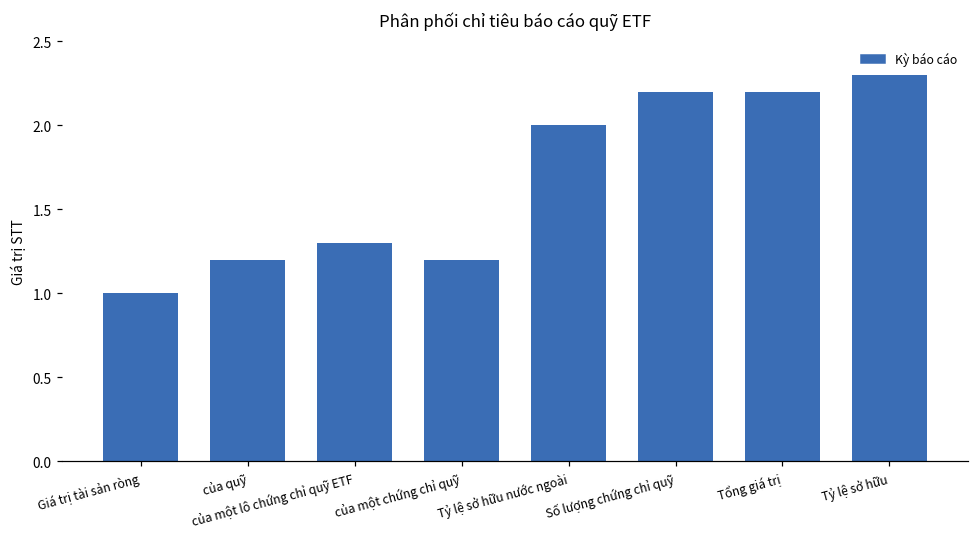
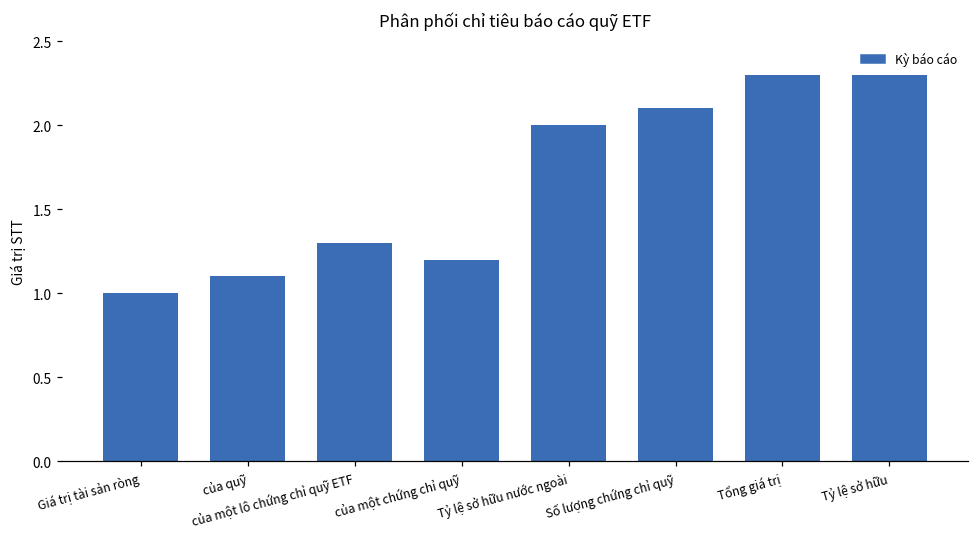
  {
    "Giá trị tài sản ròng": 1.0,
-   "của quỹ": 1.2,
+   "của quỹ": 1.1,
    "của một lô chứng chỉ quỹ ETF": 1.3,
    "của một chứng chỉ quỹ": 1.2,
    "Tỷ lệ sở hữu nước ngoài": 2.0,
-   "Số lượng chứng chỉ quỹ": 2.2,
-   "Tổng giá trị": 2.2,
+   "Số lượng chứng chỉ quỹ": 2.1,
+   "Tổng giá trị": 2.3,
    "Tỷ lệ sở hữu": 2.3
  }
